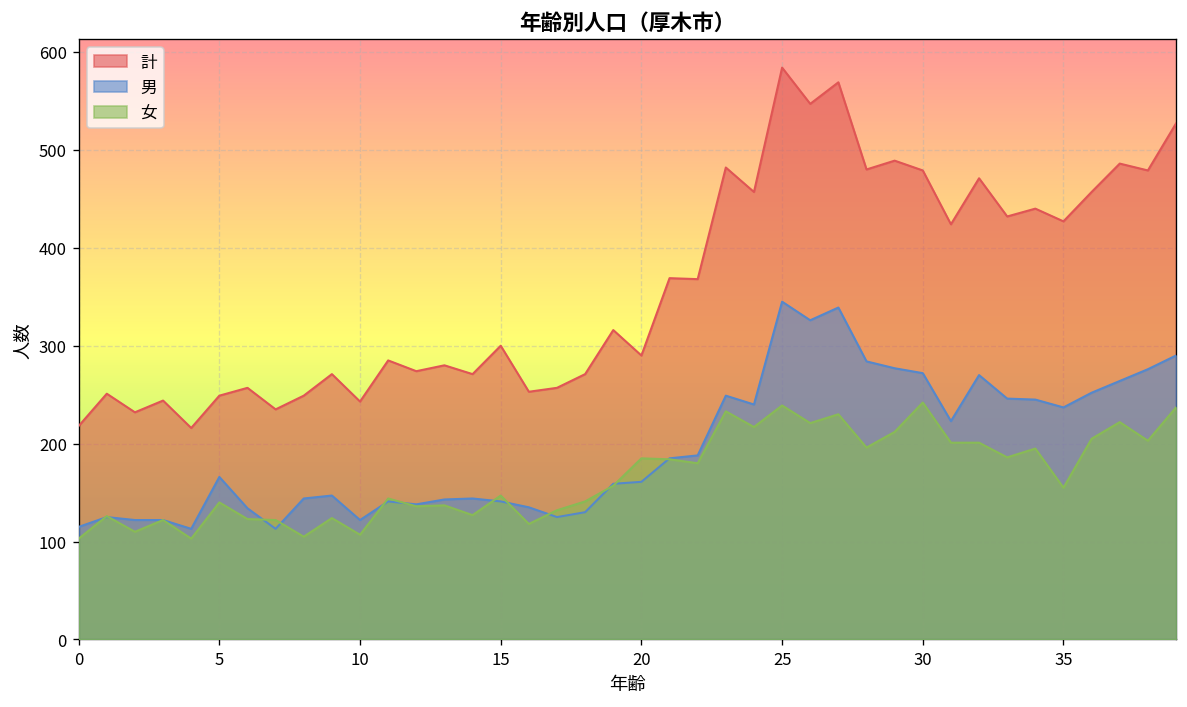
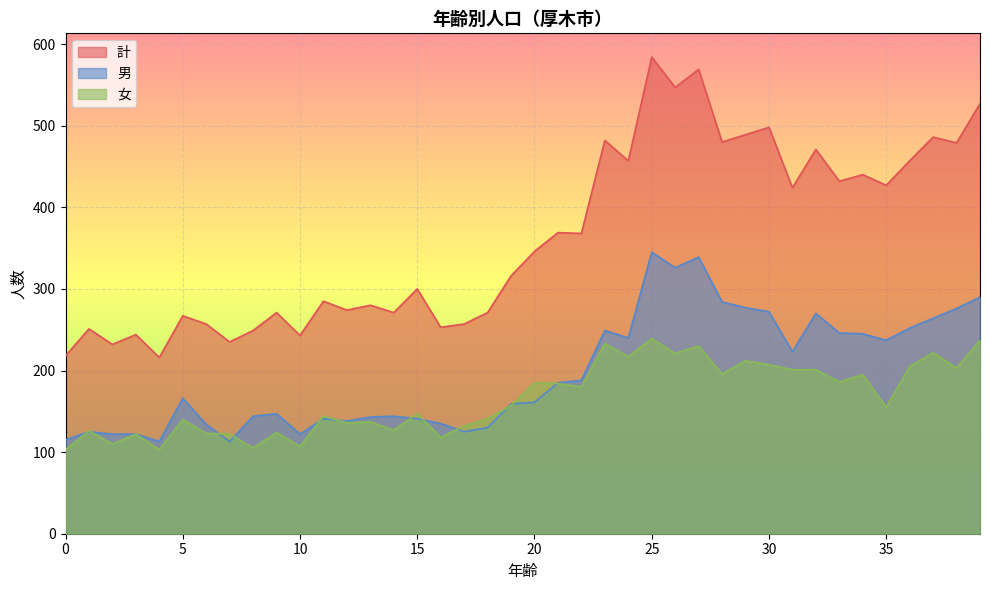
  {
    "計": {
      "0": 220,
-     "5": 250,
+     "5": 270,
      "10": 240,
      "15": 300,
-     "20": 290,
+     "20": 350,
      "25": 580,
-     "30": 480,
+     "30": 500,
      "35": 430
    },
    "男": {
      "0": 120,
      "5": 170,
      "10": 120,
      "15": 140,
      "20": 160,
      "25": 350,
      "30": 270,
      "35": 240
    },
    "女": {
      "0": 100,
      "5": 140,
      "10": 110,
      "15": 150,
      "20": 190,
      "25": 240,
-     "30": 240,
+     "30": 210,
      "35": 160
    }
  }
